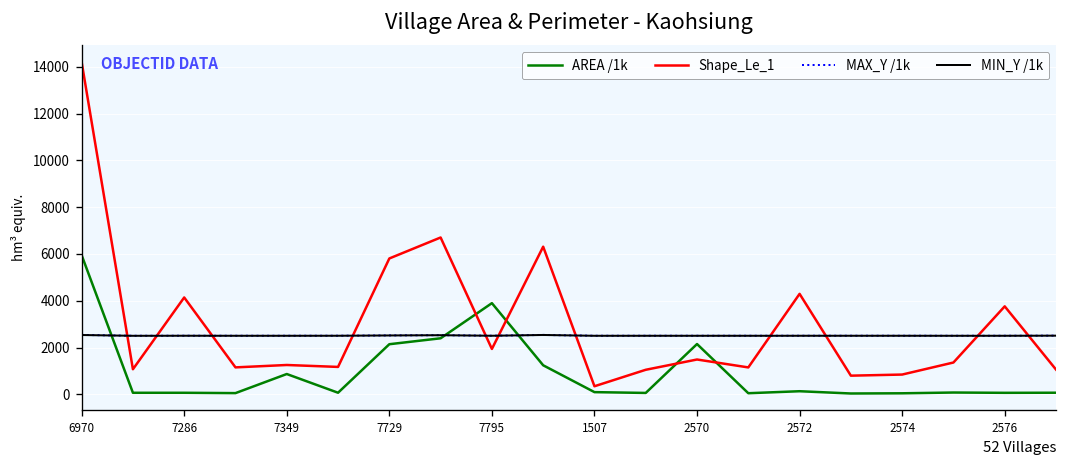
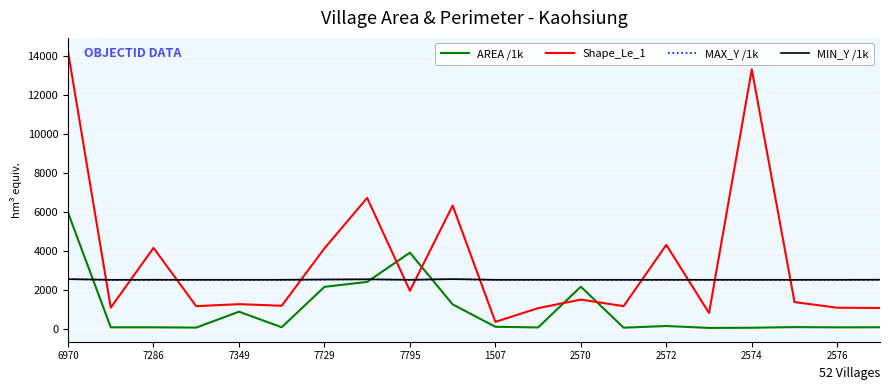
  {
    "AREA /1k": {
      "6970": 5900,
      "7286": 100,
      "7349": 900,
      "7729": 2100,
      "7795": 3900,
      "1507": 100,
      "2570": 2100,
      "2572": 100,
      "2574": 0,
      "2576": 100
    },
    "Shape_Le_1": {
      "6970": 14200,
      "7286": 4100,
      "7349": 1300,
-     "7729": 5800,
+     "7729": 4100,
      "7795": 1900,
      "1507": 300,
      "2570": 1500,
      "2572": 4300,
-     "2574": 800,
-     "2576": 3800
+     "2574": 13300,
+     "2576": 1100
    },
    "MIN_Y /1k": {
      "6970": 2500,
      "7286": 2500,
      "7349": 2500,
      "7729": 2500,
      "7795": 2500,
      "1507": 2500,
      "2570": 2500,
      "2572": 2500,
      "2574": 2500,
      "2576": 2500
    }
  }
